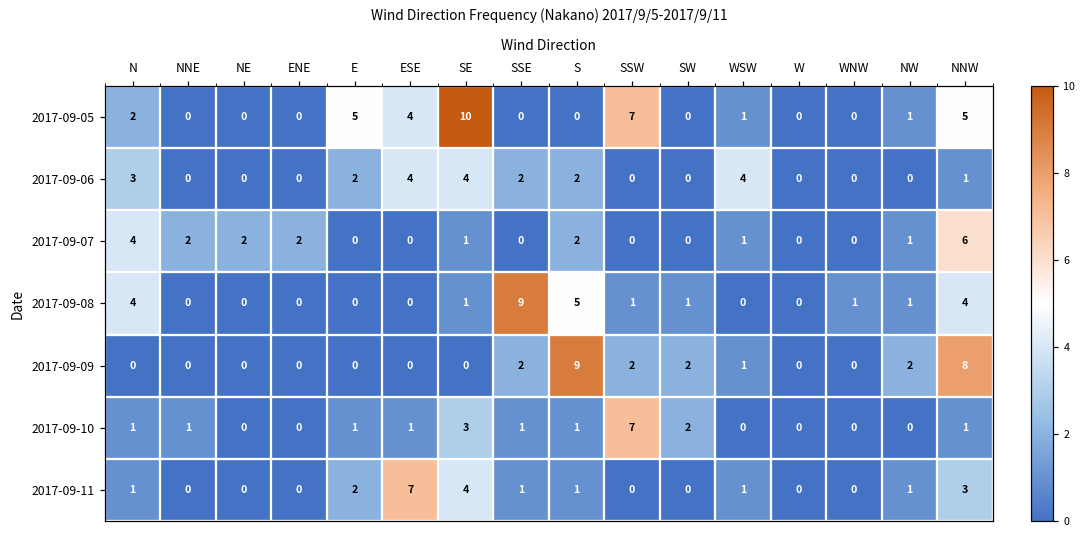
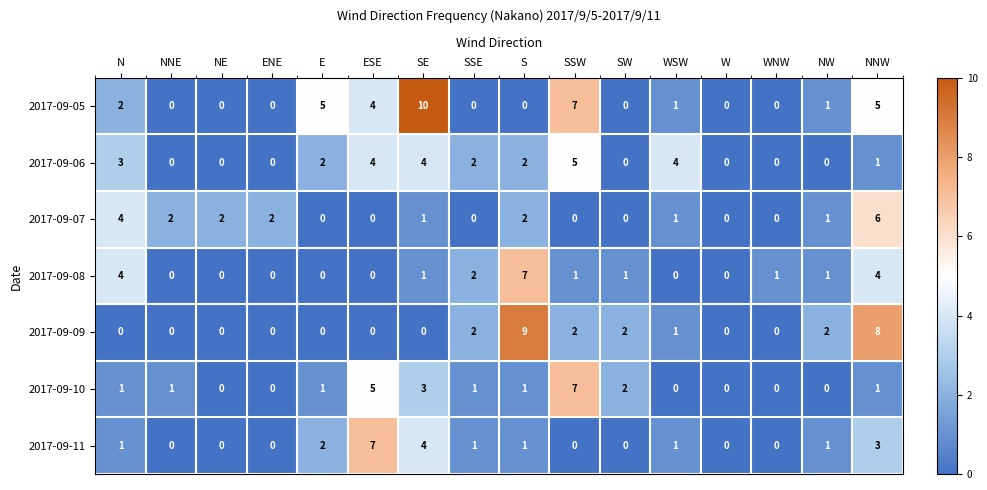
  {
    "2017-09-05": {
      "N": 2,
      "NNE": 0,
      "NE": 0,
      "ENE": 0,
      "E": 5,
      "ESE": 4,
      "SE": 10,
      "SSE": 0,
      "S": 0,
      "SSW": 7,
      "SW": 0,
      "WSW": 1,
      "W": 0,
      "WNW": 0,
      "NW": 1,
      "NNW": 5
    },
    "2017-09-06": {
      "N": 3,
      "NNE": 0,
      "NE": 0,
      "ENE": 0,
      "E": 2,
      "ESE": 4,
      "SE": 4,
      "SSE": 2,
      "S": 2,
-     "SSW": 0,
+     "SSW": 5,
      "SW": 0,
      "WSW": 4,
      "W": 0,
      "WNW": 0,
      "NW": 0,
      "NNW": 1
    },
    "2017-09-07": {
      "N": 4,
      "NNE": 2,
      "NE": 2,
      "ENE": 2,
      "E": 0,
      "ESE": 0,
      "SE": 1,
      "SSE": 0,
      "S": 2,
      "SSW": 0,
      "SW": 0,
      "WSW": 1,
      "W": 0,
      "WNW": 0,
      "NW": 1,
      "NNW": 6
    },
    "2017-09-08": {
      "N": 4,
      "NNE": 0,
      "NE": 0,
      "ENE": 0,
      "E": 0,
      "ESE": 0,
      "SE": 1,
-     "SSE": 9,
-     "S": 5,
+     "SSE": 2,
+     "S": 7,
      "SSW": 1,
      "SW": 1,
      "WSW": 0,
      "W": 0,
      "WNW": 1,
      "NW": 1,
      "NNW": 4
    },
    "2017-09-09": {
      "N": 0,
      "NNE": 0,
      "NE": 0,
      "ENE": 0,
      "E": 0,
      "ESE": 0,
      "SE": 0,
      "SSE": 2,
      "S": 9,
      "SSW": 2,
      "SW": 2,
      "WSW": 1,
      "W": 0,
      "WNW": 0,
      "NW": 2,
      "NNW": 8
    },
    "2017-09-10": {
      "N": 1,
      "NNE": 1,
      "NE": 0,
      "ENE": 0,
      "E": 1,
-     "ESE": 1,
+     "ESE": 5,
      "SE": 3,
      "SSE": 1,
      "S": 1,
      "SSW": 7,
      "SW": 2,
      "WSW": 0,
      "W": 0,
      "WNW": 0,
      "NW": 0,
      "NNW": 1
    },
    "2017-09-11": {
      "N": 1,
      "NNE": 0,
      "NE": 0,
      "ENE": 0,
      "E": 2,
      "ESE": 7,
      "SE": 4,
      "SSE": 1,
      "S": 1,
      "SSW": 0,
      "SW": 0,
      "WSW": 1,
      "W": 0,
      "WNW": 0,
      "NW": 1,
      "NNW": 3
    }
  }
